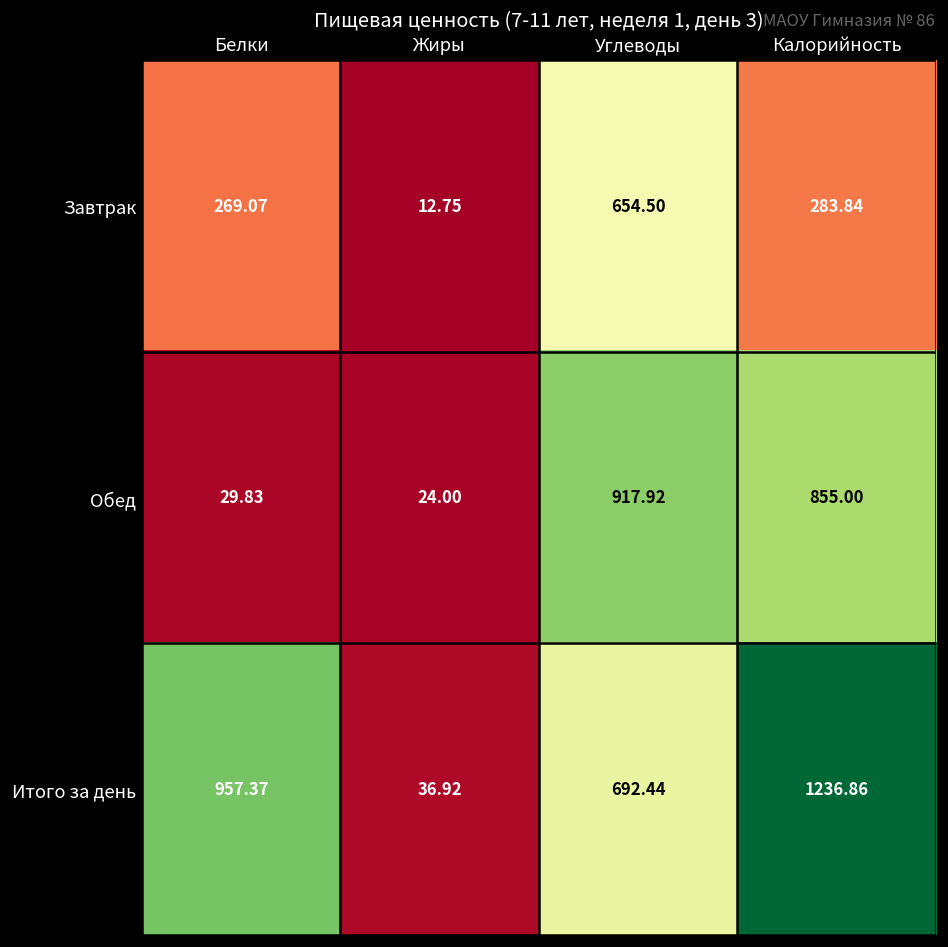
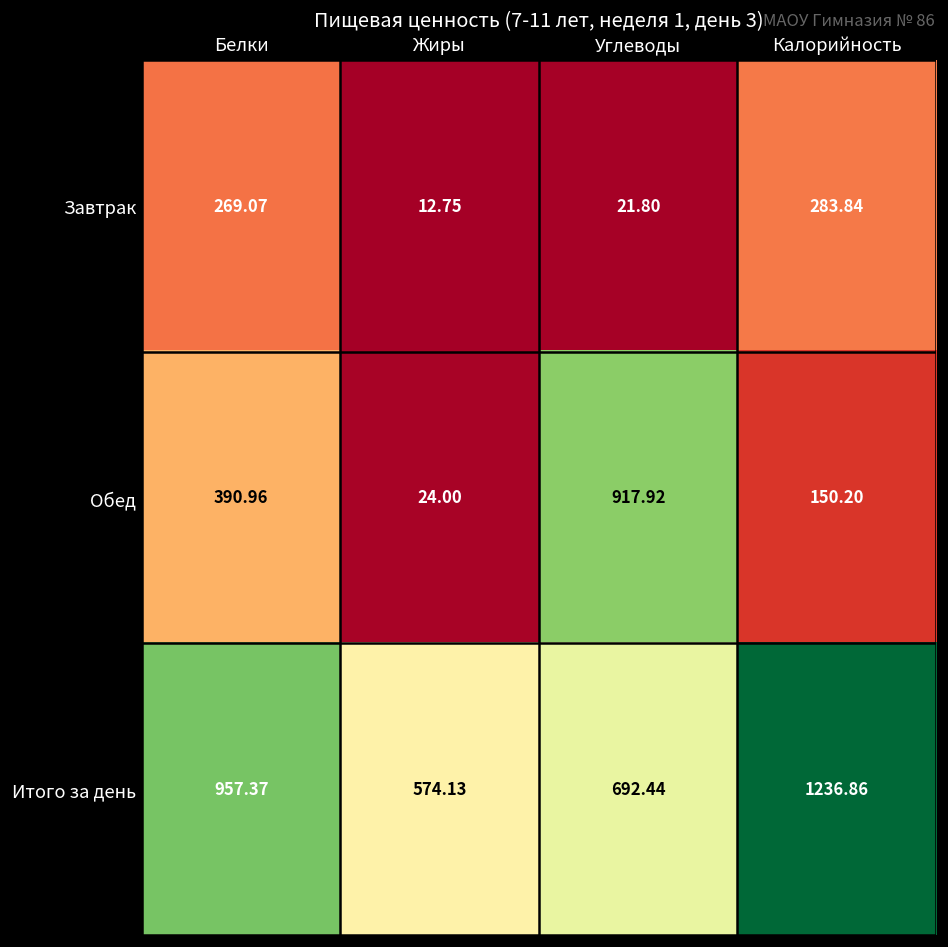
  {
    "Завтрак": {
      "Белки": 269.07,
      "Жиры": 12.75,
-     "Углеводы": 654.50,
+     "Углеводы": 21.80,
      "Калорийность": 283.84
    },
    "Обед": {
-     "Белки": 29.83,
+     "Белки": 390.96,
      "Жиры": 24.00,
      "Углеводы": 917.92,
-     "Калорийность": 855.00
+     "Калорийность": 150.20
    },
    "Итого за день": {
      "Белки": 957.37,
-     "Жиры": 36.92,
+     "Жиры": 574.13,
      "Углеводы": 692.44,
      "Калорийность": 1236.86
    }
  }
